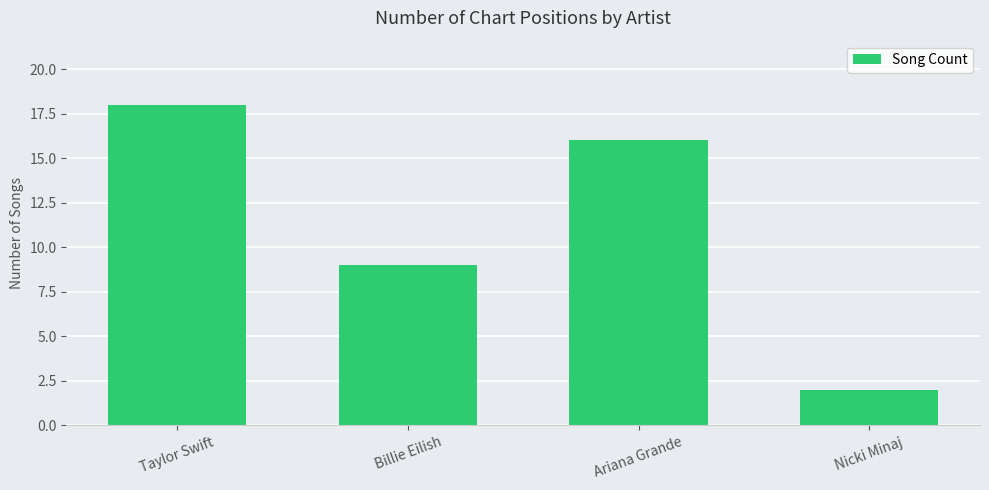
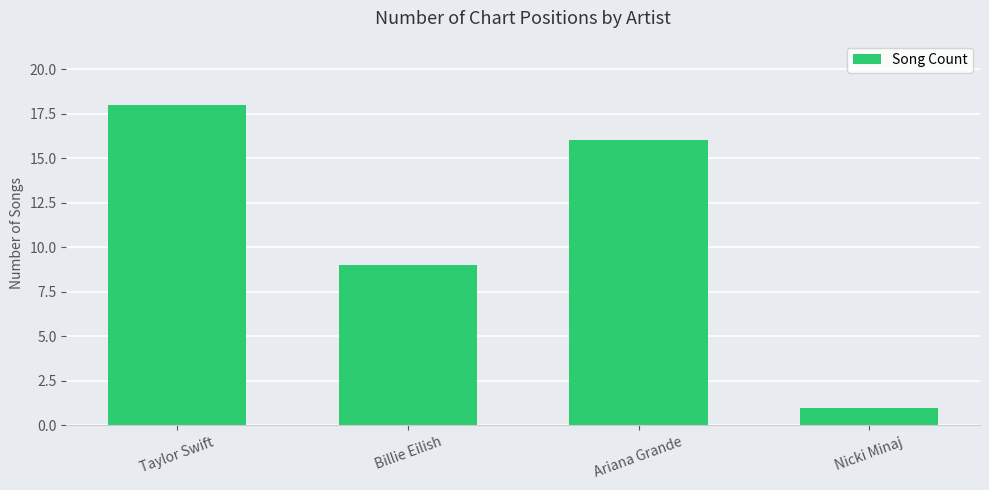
  {
    "Taylor Swift": 18,
    "Billie Eilish": 9,
    "Ariana Grande": 16,
-   "Nicki Minaj": 2
+   "Nicki Minaj": 1
  }
